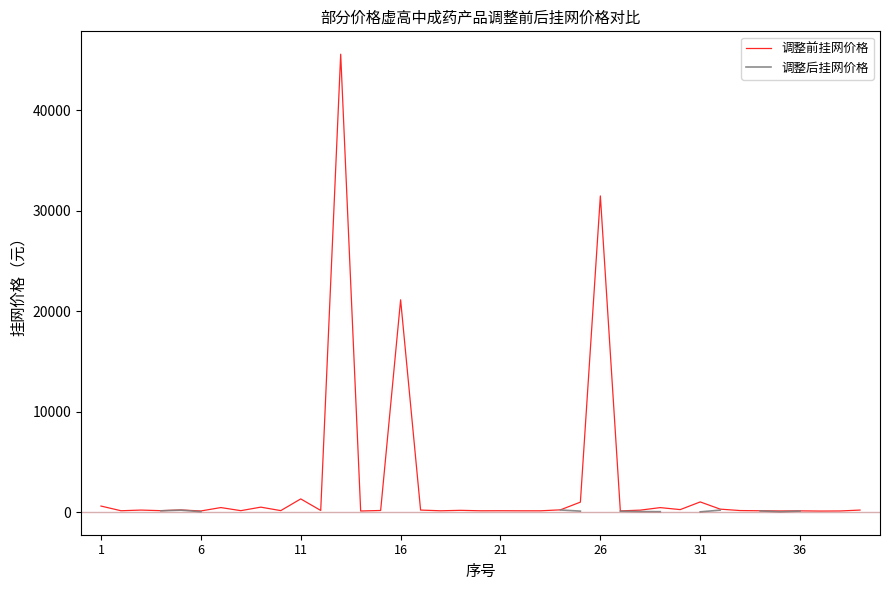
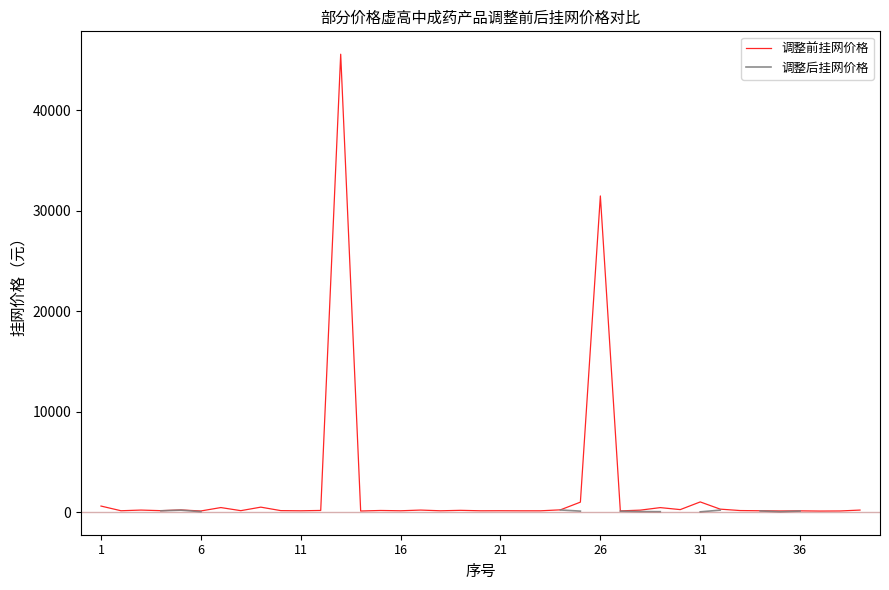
  {
    "调整前挂网价格": {
      "1": 600,
-     "11": 1300,
-     "16": 21100,
+     "11": 100,
+     "16": 100,
      "26": 31500,
      "31": 1000
    },
    "调整后挂网价格": {
      "1": 100
    }
  }
